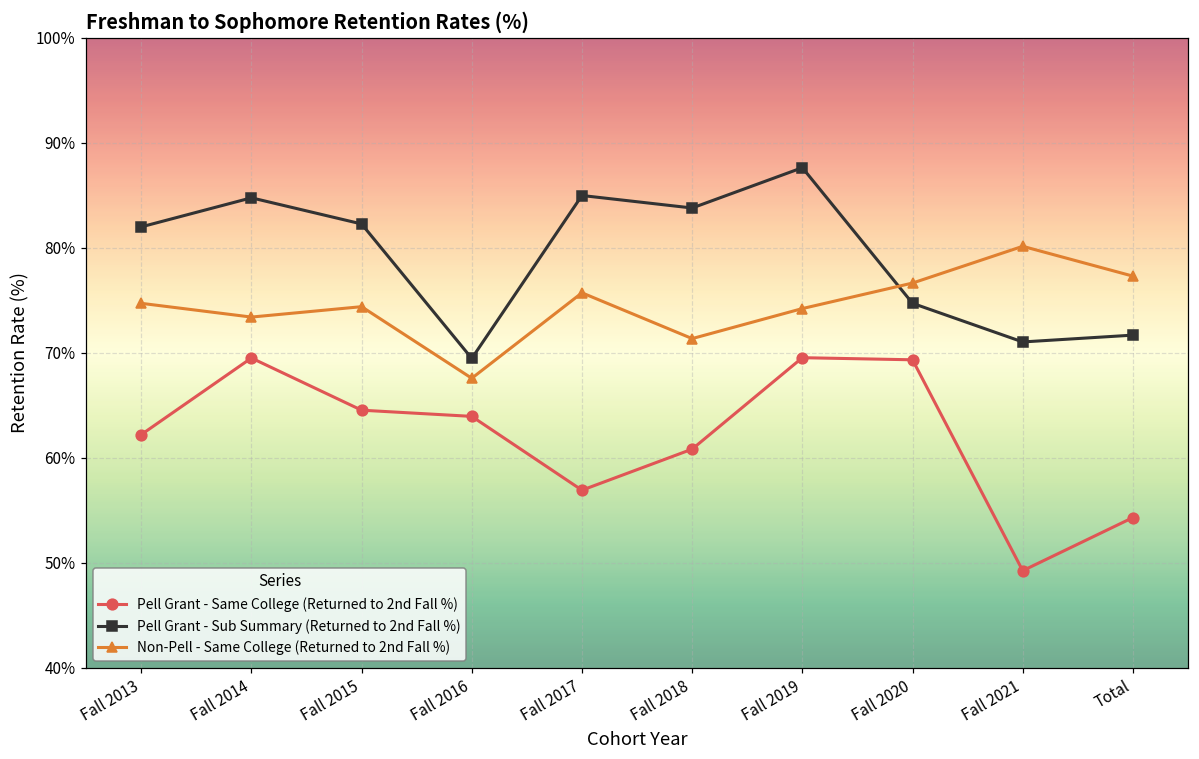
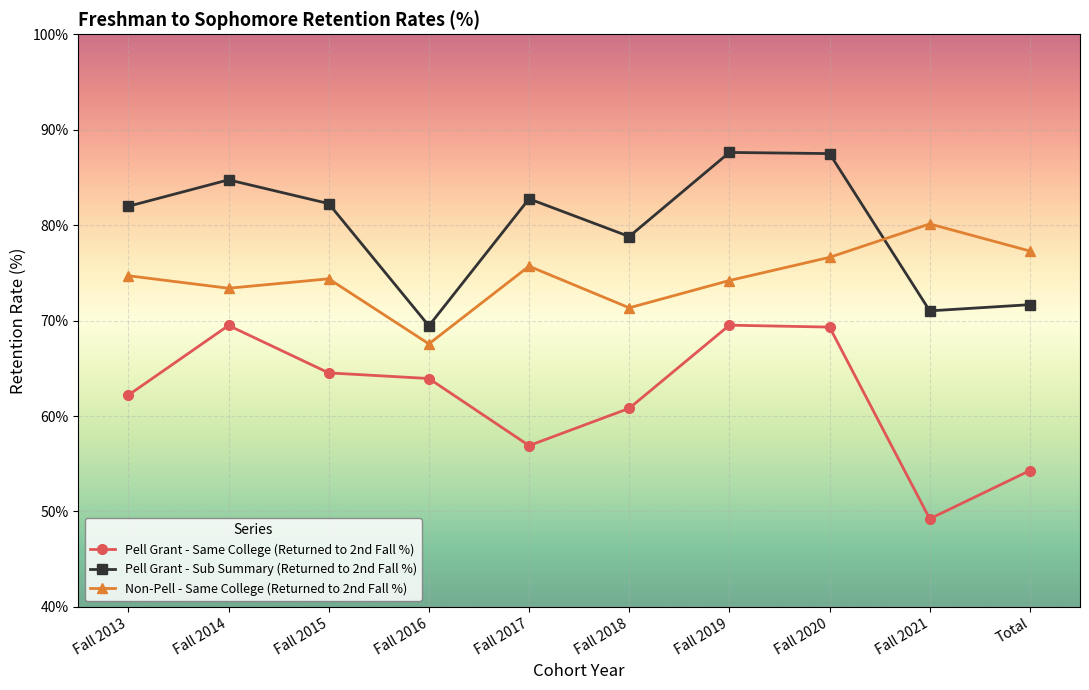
  {
    "Pell Grant - Sub Summary (Returned to 2nd Fall %)": {
      "Fall 2013": "82%",
      "Fall 2014": "85%",
      "Fall 2015": "82%",
      "Fall 2016": "69%",
-     "Fall 2017": "85%",
-     "Fall 2018": "84%",
+     "Fall 2017": "83%",
+     "Fall 2018": "79%",
      "Fall 2019": "88%",
-     "Fall 2020": "75%",
+     "Fall 2020": "88%",
      "Fall 2021": "71%",
      "Total": "72%"
    }
  }
